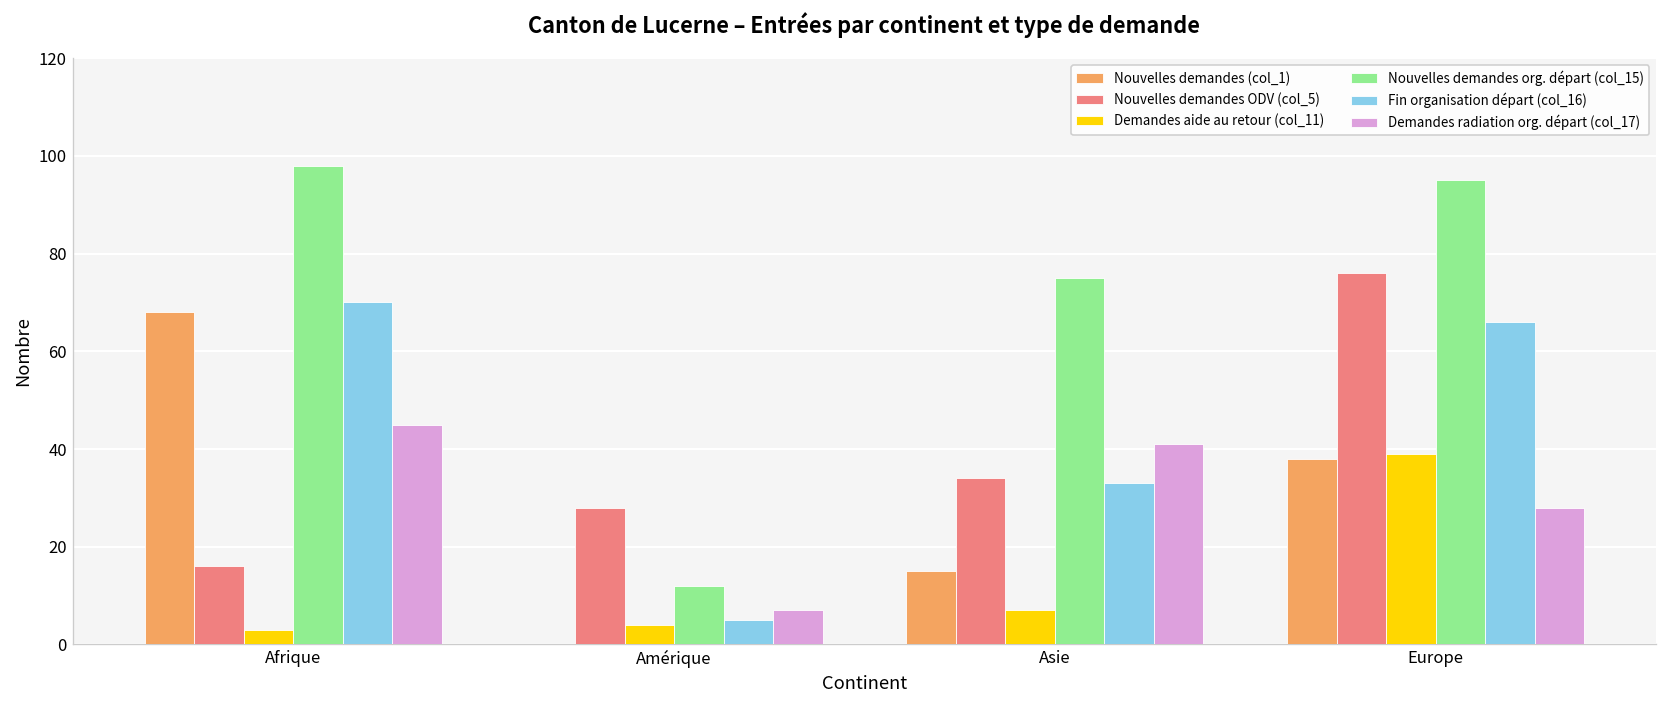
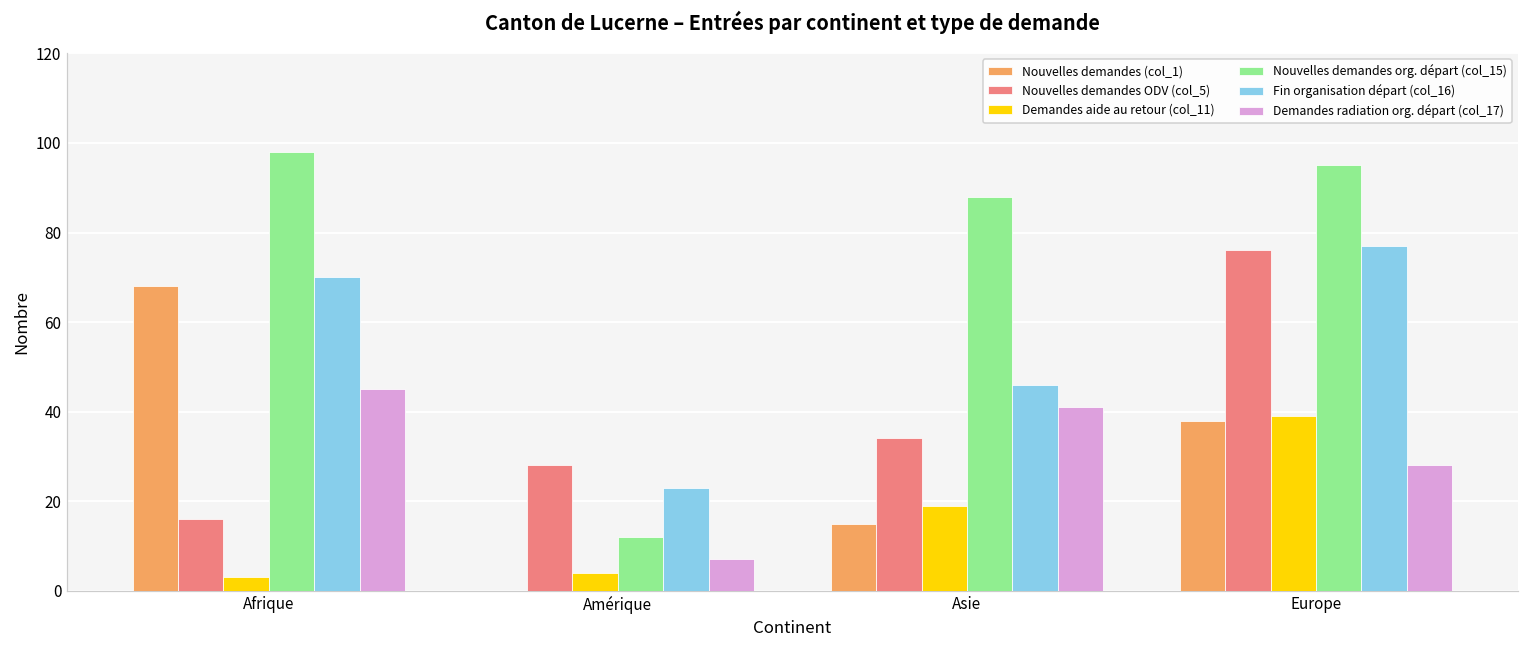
  {
    "Demandes aide au retour (col_11)": {
      "Afrique": 3,
      "Amérique": 4,
-     "Asie": 7,
+     "Asie": 19,
      "Europe": 39
    },
    "Nouvelles demandes org. départ (col_15)": {
      "Afrique": 98,
      "Amérique": 12,
-     "Asie": 75,
+     "Asie": 88,
      "Europe": 95
    },
    "Fin organisation départ (col_16)": {
      "Afrique": 70,
-     "Amérique": 5,
-     "Asie": 33,
-     "Europe": 66
+     "Amérique": 23,
+     "Asie": 46,
+     "Europe": 77
    },
    "Demandes radiation org. départ (col_17)": {
      "Afrique": 45,
      "Amérique": 7,
      "Asie": 41,
      "Europe": 28
    }
  }
